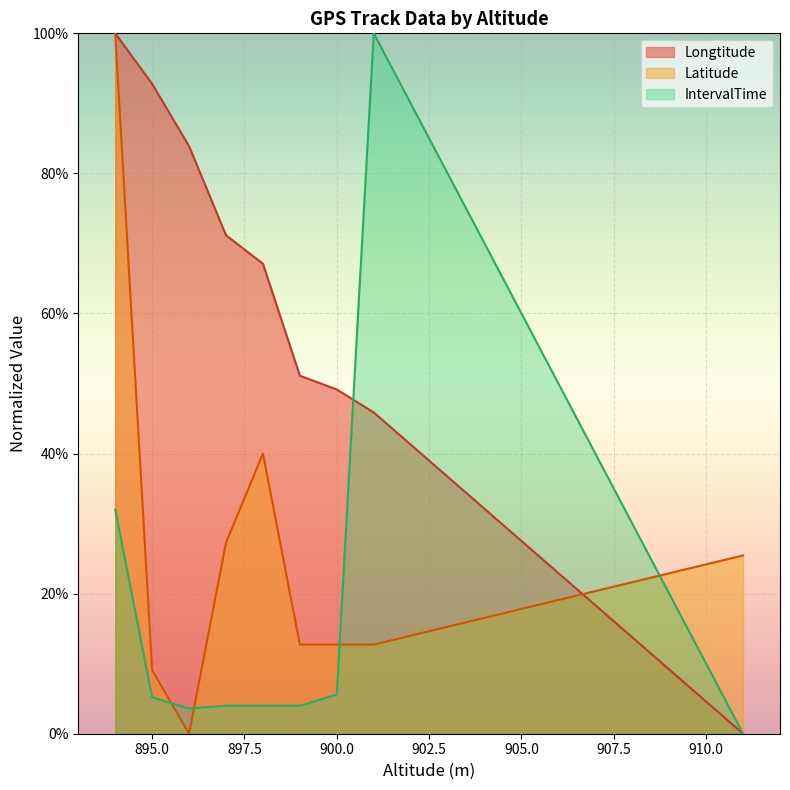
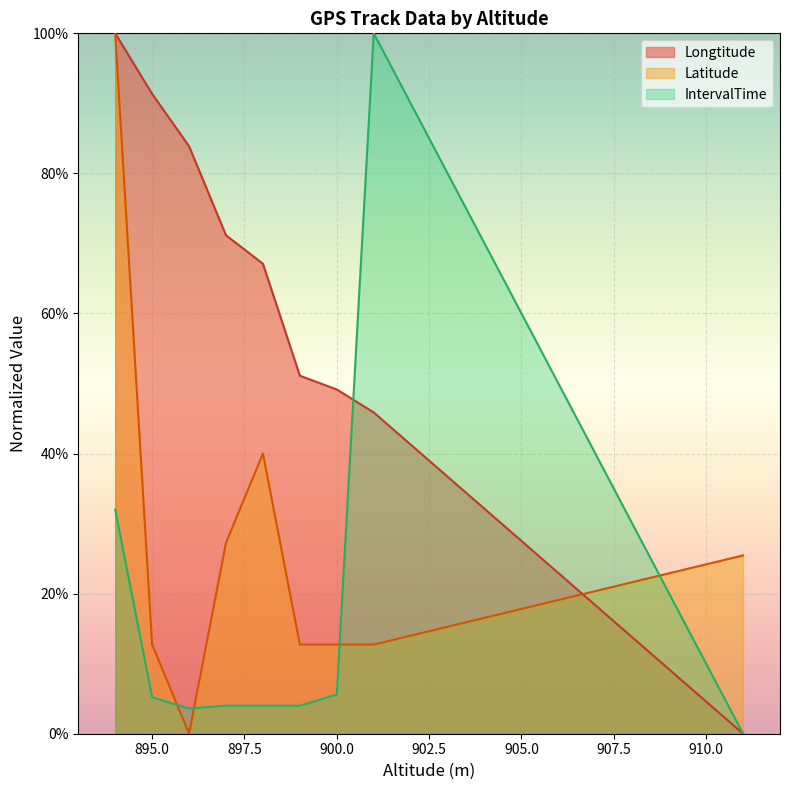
  {
    "Longtitude": {
-     "895.0": "93%",
+     "895.0": "91%",
      "900.0": "49%"
    },
    "Latitude": {
-     "895.0": "9%",
+     "895.0": "13%",
      "900.0": "13%"
    },
    "IntervalTime": {
      "895.0": "5%",
      "900.0": "6%"
    }
  }
